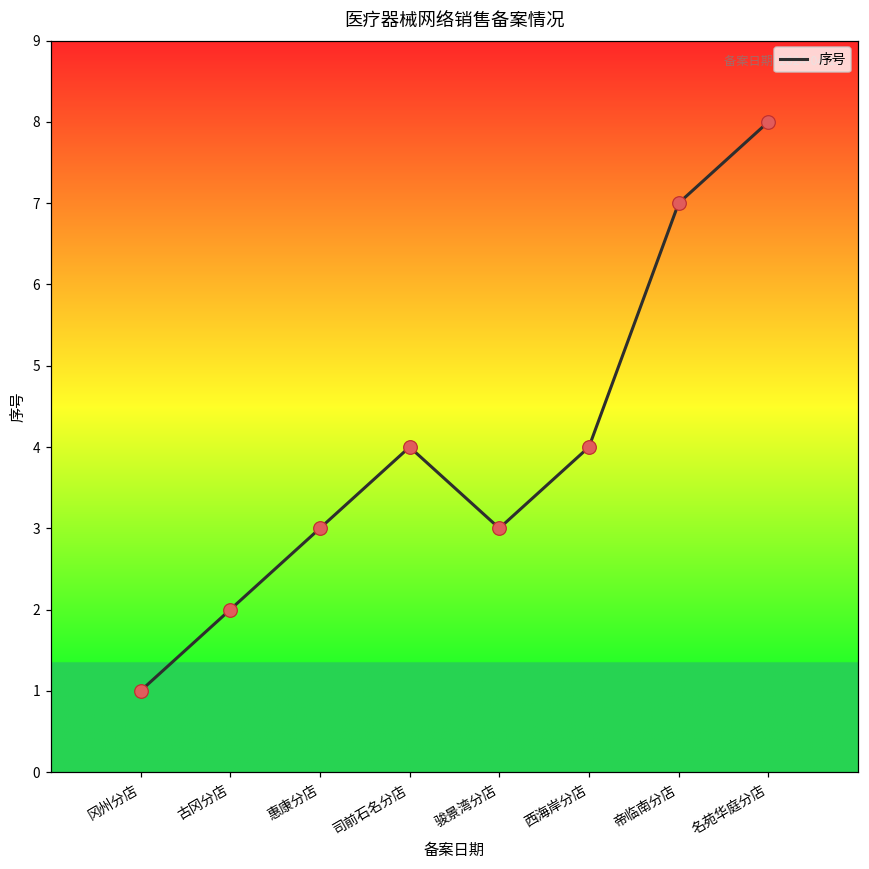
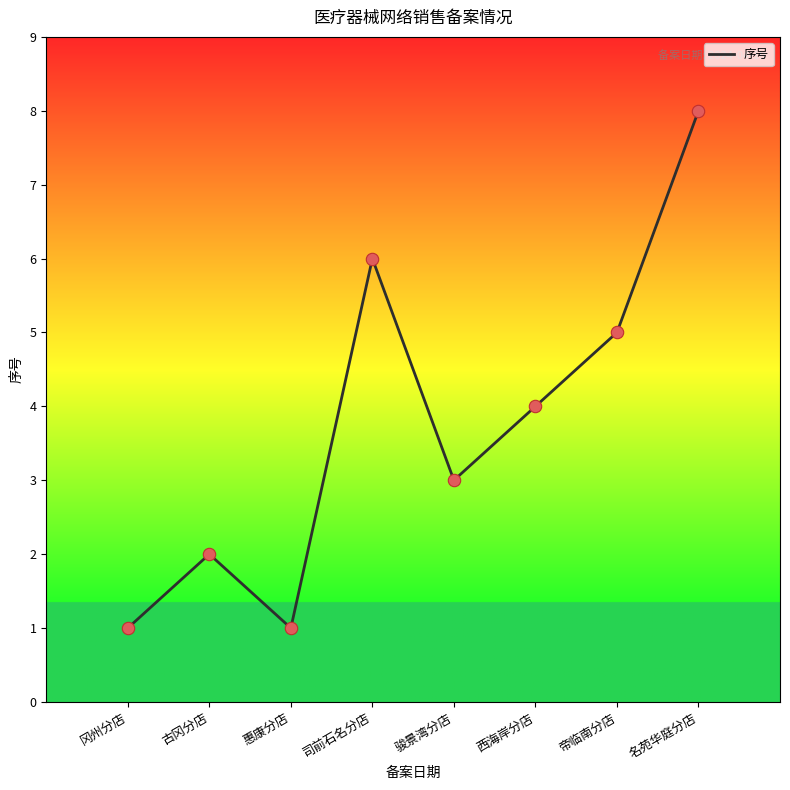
  {
    "冈州分店": 1,
    "古冈分店": 2,
-   "惠康分店": 3,
-   "司前石名分店": 4,
+   "惠康分店": 1,
+   "司前石名分店": 6,
    "骏景湾分店": 3,
    "西海岸分店": 4,
-   "帝临南分店": 7,
+   "帝临南分店": 5,
    "名苑华庭分店": 8
  }
